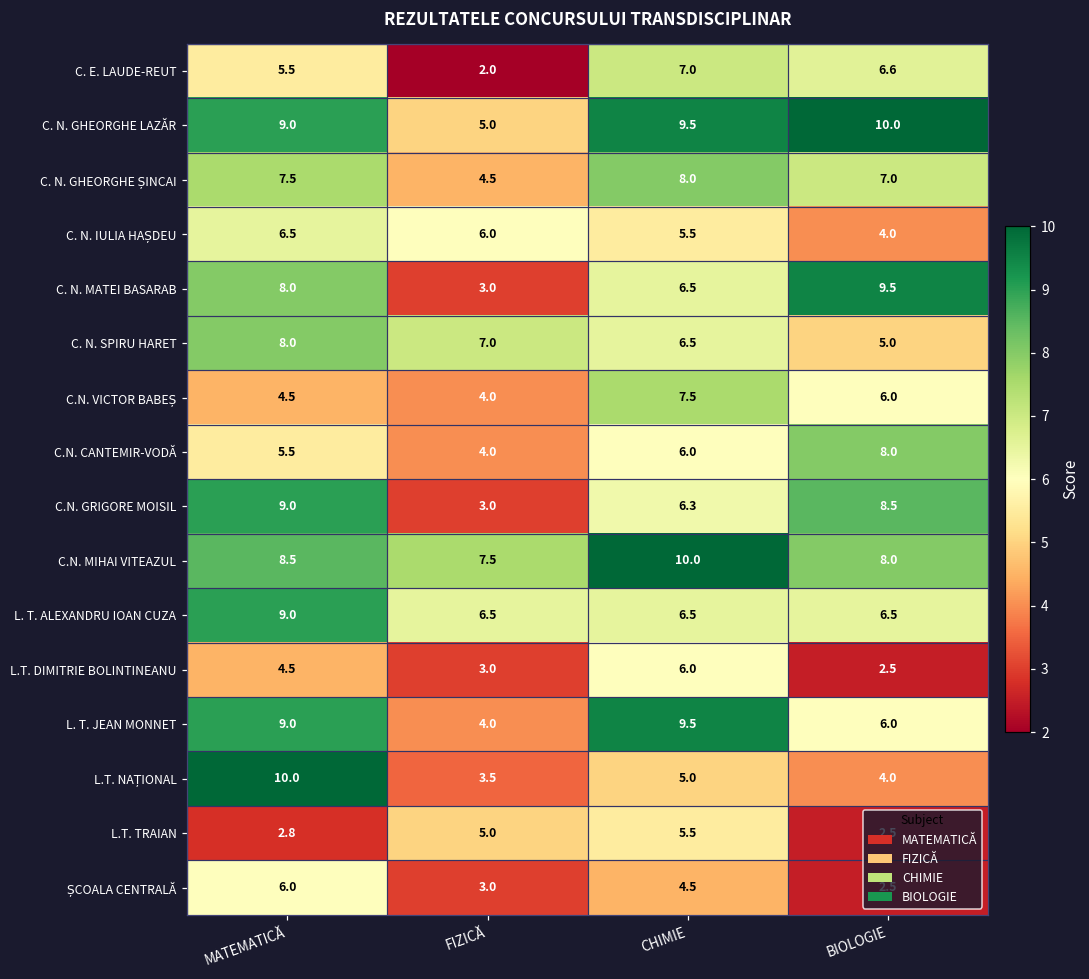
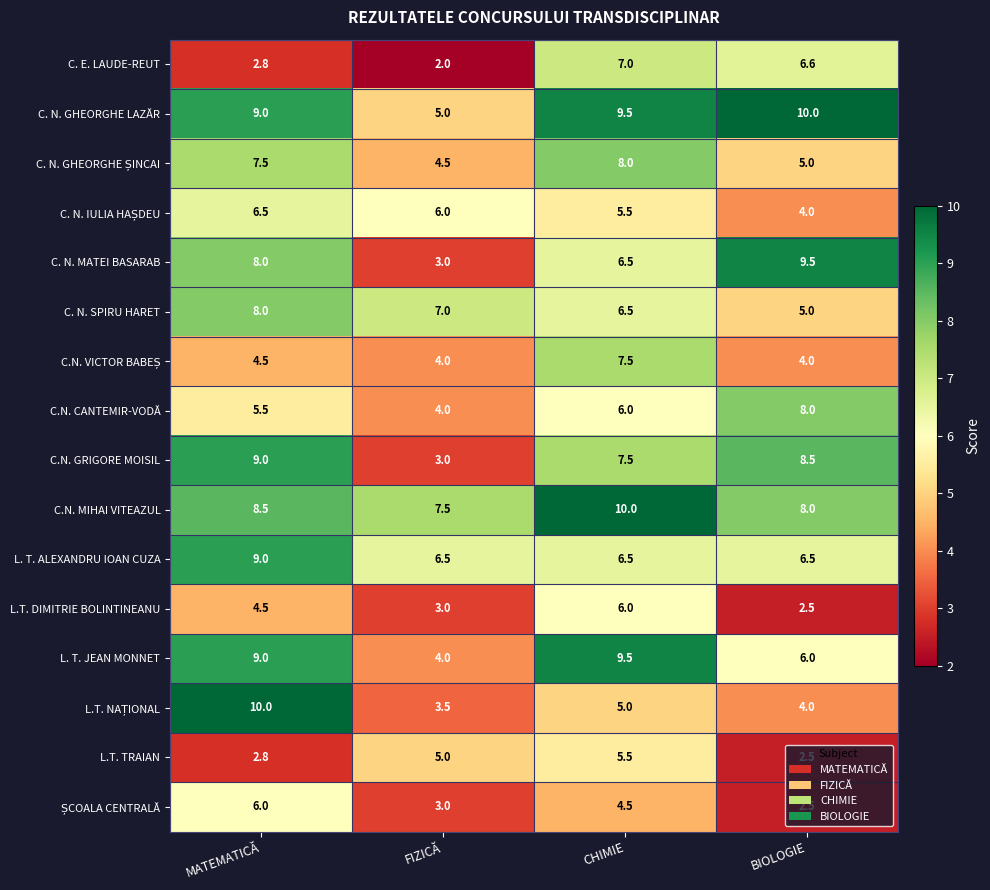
  {
    "C. E. LAUDE-REUT": {
-     "MATEMATICĂ": 5.5,
+     "MATEMATICĂ": 2.8,
      "FIZICĂ": 2.0,
      "CHIMIE": 7.0,
      "BIOLOGIE": 6.6
    },
    "C. N. GHEORGHE LAZĂR": {
      "MATEMATICĂ": 9.0,
      "FIZICĂ": 5.0,
      "CHIMIE": 9.5,
      "BIOLOGIE": 10.0
    },
    "C. N. GHEORGHE ȘINCAI": {
      "MATEMATICĂ": 7.5,
      "FIZICĂ": 4.5,
      "CHIMIE": 8.0,
-     "BIOLOGIE": 7.0
+     "BIOLOGIE": 5.0
    },
    "C. N. IULIA HAȘDEU": {
      "MATEMATICĂ": 6.5,
      "FIZICĂ": 6.0,
      "CHIMIE": 5.5,
      "BIOLOGIE": 4.0
    },
    "C. N. MATEI BASARAB": {
      "MATEMATICĂ": 8.0,
      "FIZICĂ": 3.0,
      "CHIMIE": 6.5,
      "BIOLOGIE": 9.5
    },
    "C. N. SPIRU HARET": {
      "MATEMATICĂ": 8.0,
      "FIZICĂ": 7.0,
      "CHIMIE": 6.5,
      "BIOLOGIE": 5.0
    },
    "C.N. VICTOR BABEȘ": {
      "MATEMATICĂ": 4.5,
      "FIZICĂ": 4.0,
      "CHIMIE": 7.5,
-     "BIOLOGIE": 6.0
+     "BIOLOGIE": 4.0
    },
    "C.N. CANTEMIR-VODĂ": {
      "MATEMATICĂ": 5.5,
      "FIZICĂ": 4.0,
      "CHIMIE": 6.0,
      "BIOLOGIE": 8.0
    },
    "C.N. GRIGORE MOISIL": {
      "MATEMATICĂ": 9.0,
      "FIZICĂ": 3.0,
-     "CHIMIE": 6.3,
+     "CHIMIE": 7.5,
      "BIOLOGIE": 8.5
    },
    "C.N. MIHAI VITEAZUL": {
      "MATEMATICĂ": 8.5,
      "FIZICĂ": 7.5,
      "CHIMIE": 10.0,
      "BIOLOGIE": 8.0
    },
    "L. T. ALEXANDRU IOAN CUZA": {
      "MATEMATICĂ": 9.0,
      "FIZICĂ": 6.5,
      "CHIMIE": 6.5,
      "BIOLOGIE": 6.5
    },
    "L.T. DIMITRIE BOLINTINEANU": {
      "MATEMATICĂ": 4.5,
      "FIZICĂ": 3.0,
      "CHIMIE": 6.0,
      "BIOLOGIE": 2.5
    },
    "L. T. JEAN MONNET": {
      "MATEMATICĂ": 9.0,
      "FIZICĂ": 4.0,
      "CHIMIE": 9.5,
      "BIOLOGIE": 6.0
    },
    "L.T. NAȚIONAL": {
      "MATEMATICĂ": 10.0,
      "FIZICĂ": 3.5,
      "CHIMIE": 5.0,
      "BIOLOGIE": 4.0
    },
    "L.T. TRAIAN": {
      "MATEMATICĂ": 2.8,
      "FIZICĂ": 5.0,
      "CHIMIE": 5.5
    },
    "ȘCOALA CENTRALĂ": {
      "MATEMATICĂ": 6.0,
      "FIZICĂ": 3.0,
      "CHIMIE": 4.5
    }
  }
